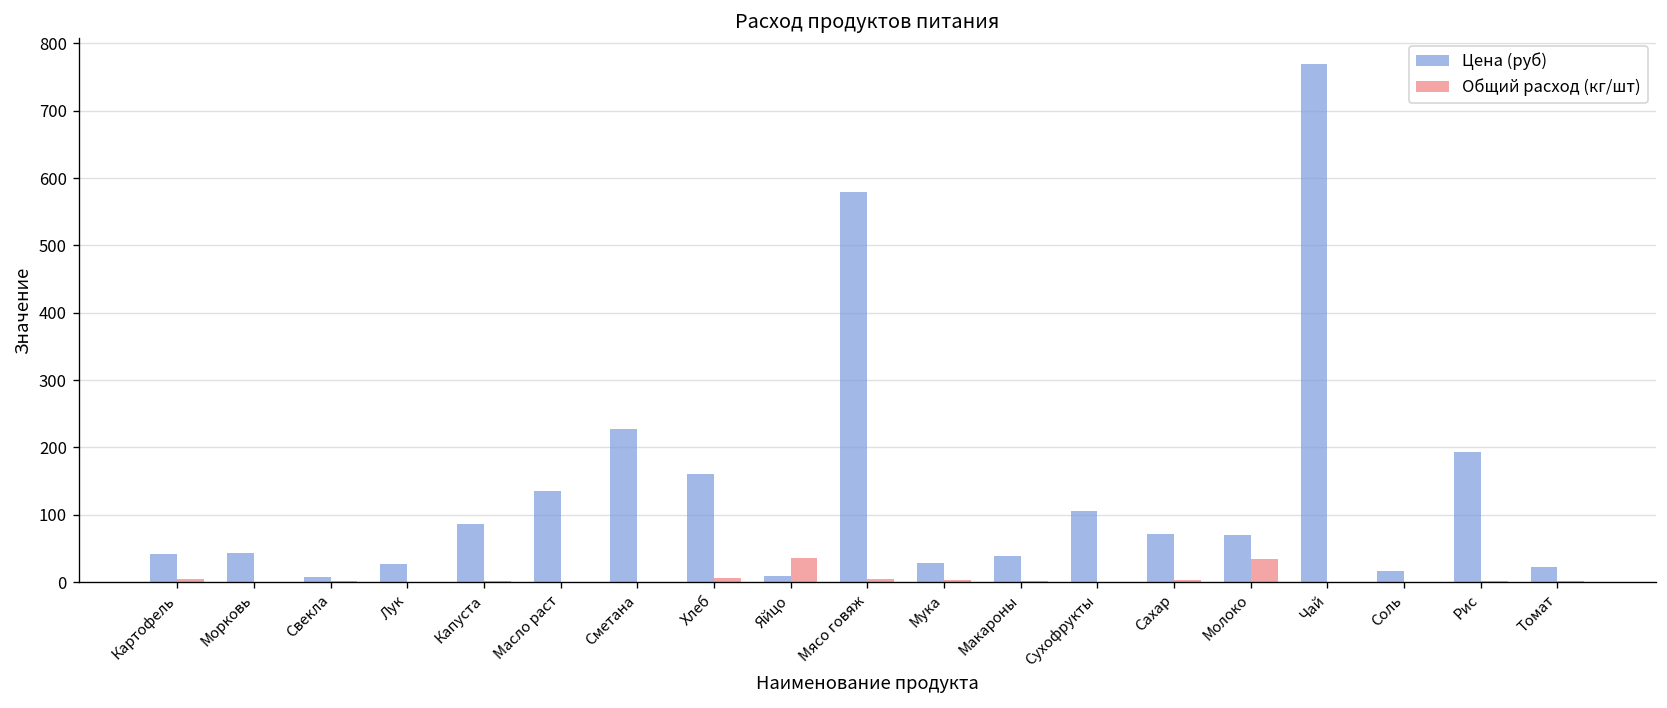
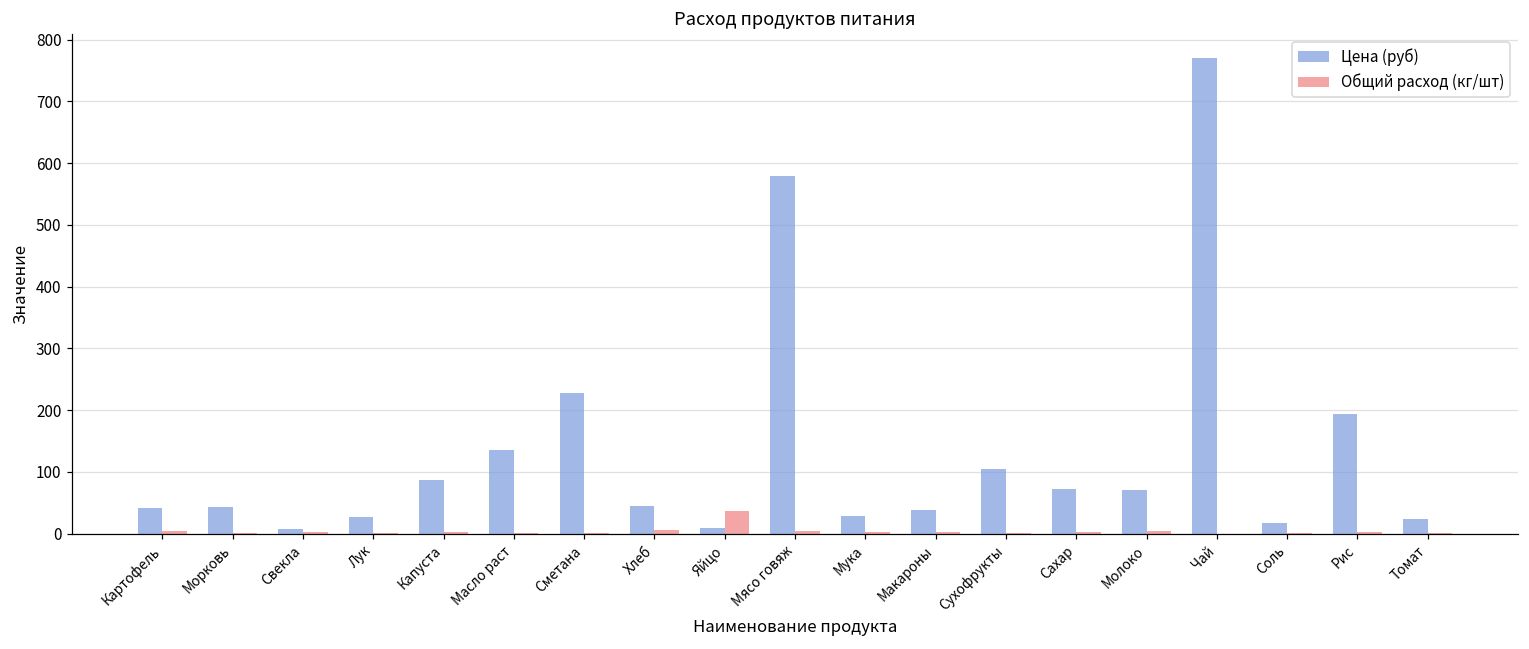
  {
    "Цена (руб)": {
      "Картофель": 40,
      "Морковь": 40,
      "Свекла": 10,
      "Лук": 30,
      "Капуста": 90,
      "Масло раст": 140,
      "Сметана": 230,
-     "Хлеб": 160,
+     "Хлеб": 40,
      "Яйцо": 10,
      "Мясо говяж": 580,
      "Мука": 30,
      "Макароны": 40,
      "Сухофрукты": 110,
      "Сахар": 70,
      "Молоко": 70,
      "Чай": 770,
      "Соль": 20,
      "Рис": 190,
      "Томат": 20
    },
    "Общий расход (кг/шт)": {
      "Хлеб": 10,
      "Яйцо": 40,
-     "Молоко": 30
+     "Молоко": 0
    }
  }
